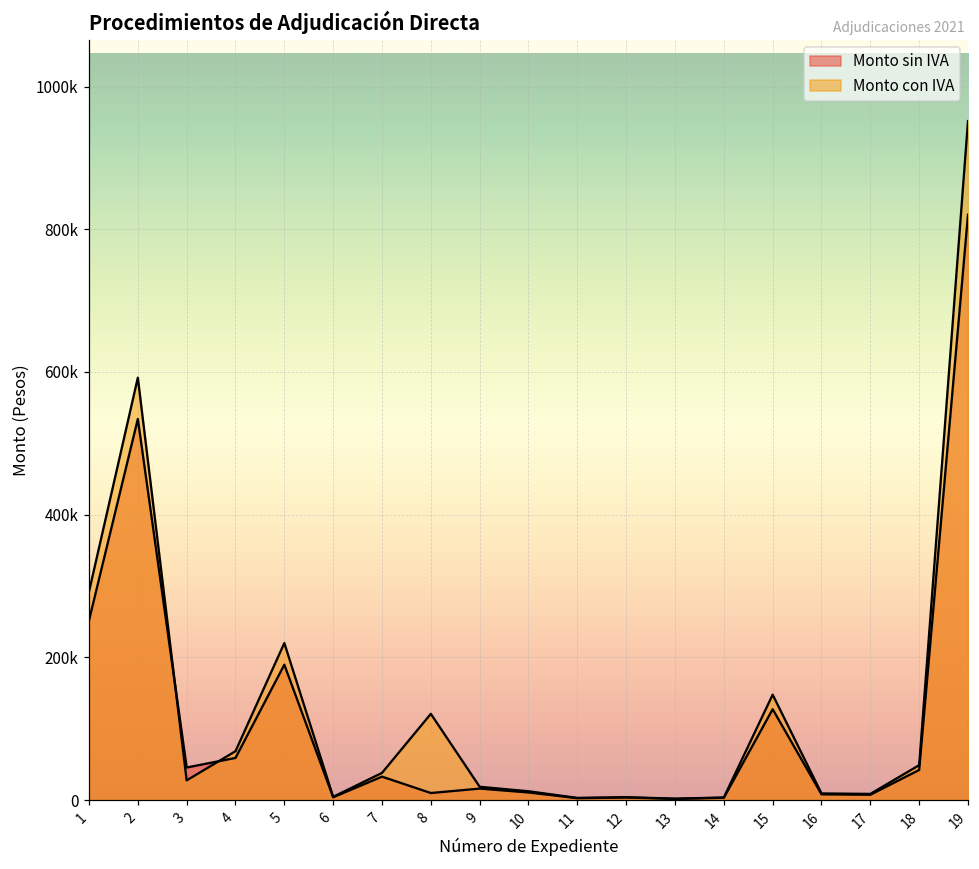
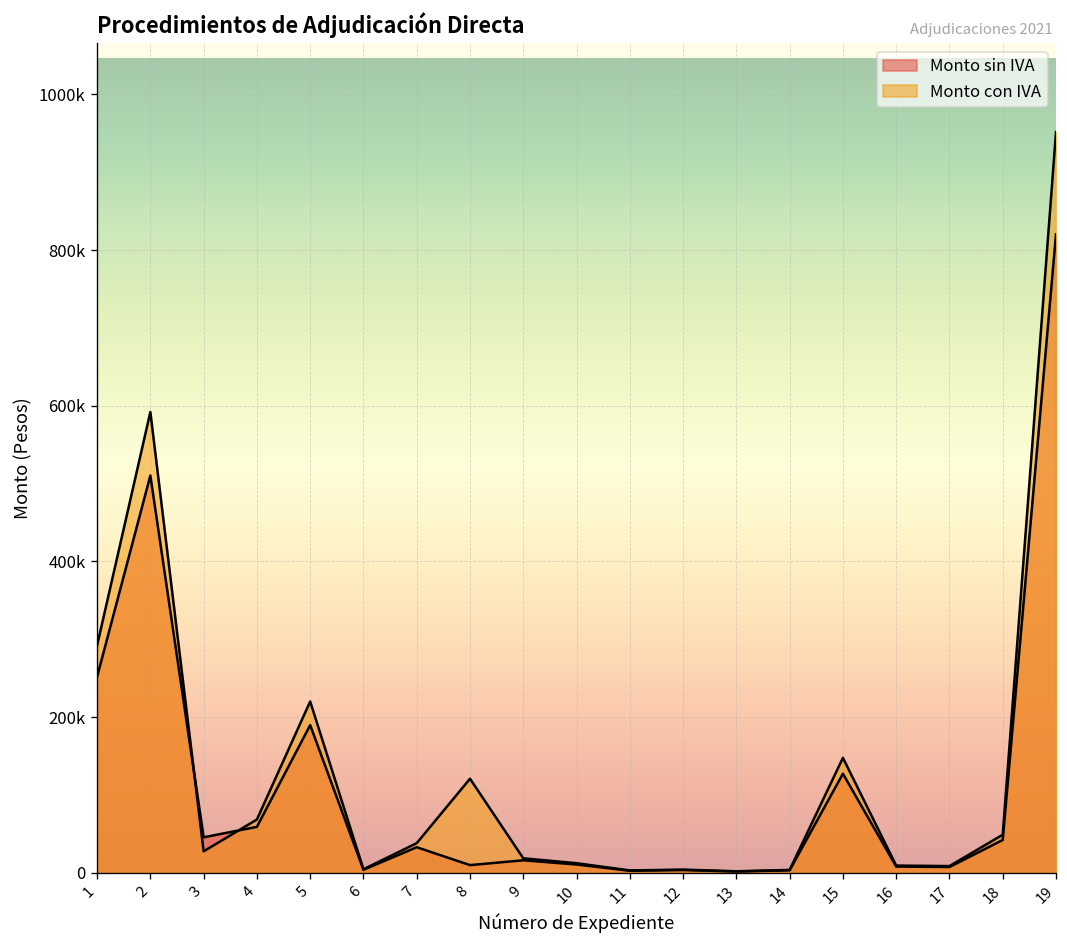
  {
    "Monto sin IVA": {
      "1": 250000,
-     "2": 530000,
+     "2": 510000,
      "3": 50000,
      "4": 60000,
      "5": 190000,
      "7": 30000,
      "8": 10000,
      "15": 130000,
      "18": 40000,
      "19": 820000
    },
    "Monto con IVA": {
      "1": 290000,
      "2": 590000,
      "3": 30000,
      "4": 70000,
      "5": 220000,
      "7": 40000,
      "8": 120000,
      "15": 150000,
      "18": 50000,
      "19": 950000
    }
  }
